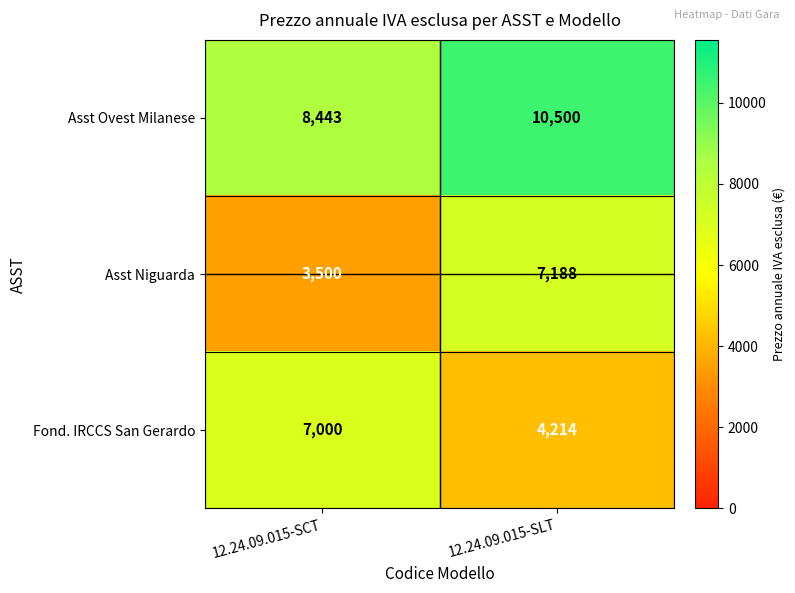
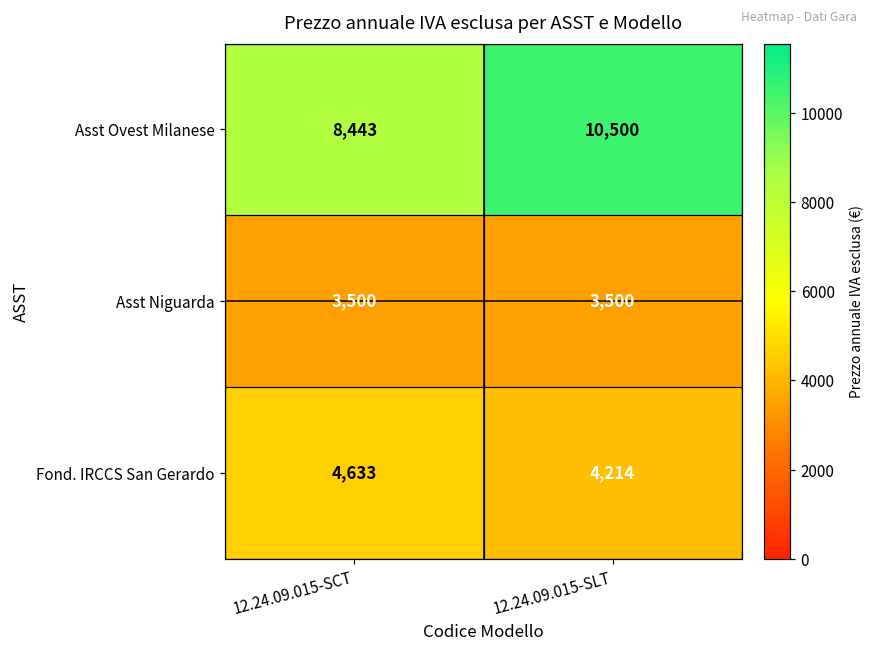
  {
    "Asst Ovest Milanese": {
      "12.24.09.015-SCT": "8,443",
      "12.24.09.015-SLT": "10,500"
    },
    "Asst Niguarda": {
      "12.24.09.015-SCT": "3,500",
-     "12.24.09.015-SLT": "7,188"
+     "12.24.09.015-SLT": "3,500"
    },
    "Fond. IRCCS San Gerardo": {
-     "12.24.09.015-SCT": "7,000",
+     "12.24.09.015-SCT": "4,633",
      "12.24.09.015-SLT": "4,214"
    }
  }
